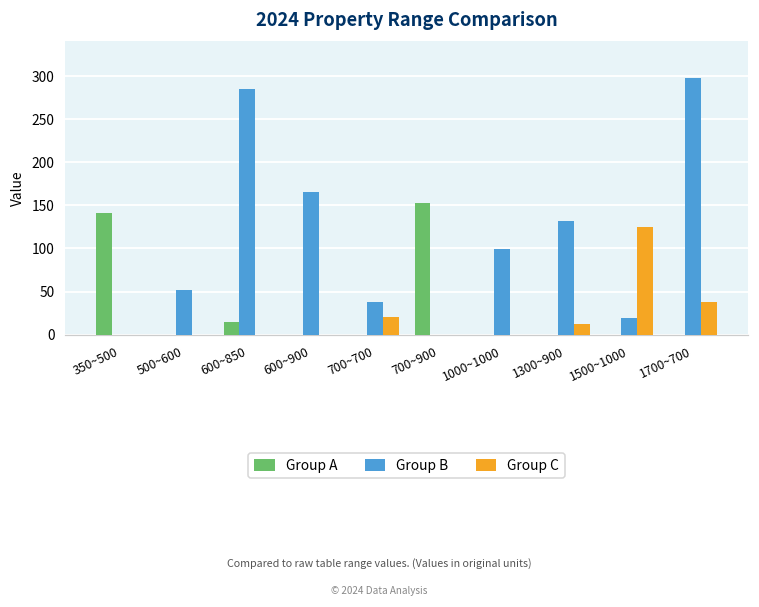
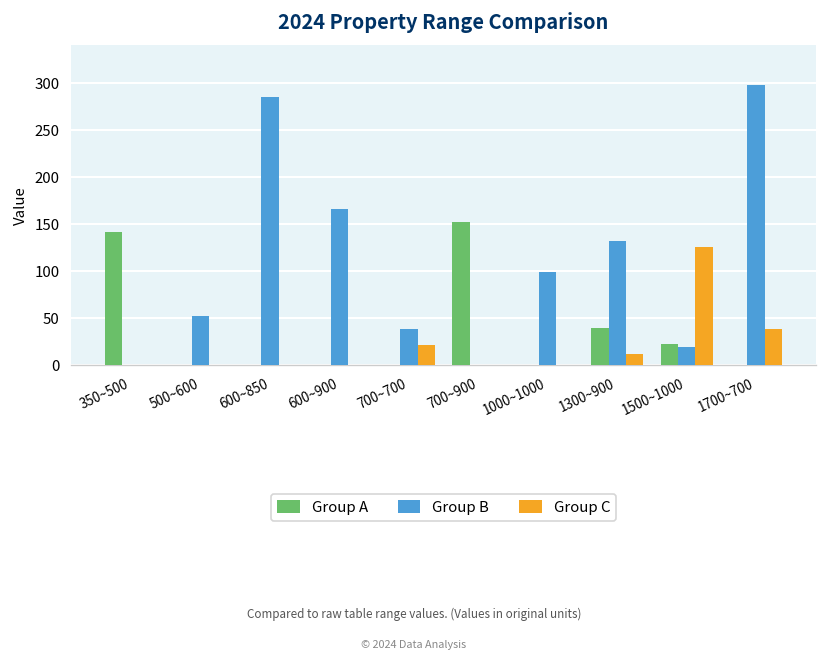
  {
    "Group A": {
      "350~500": 140,
      "500~600": 0,
-     "600~850": 20,
+     "600~850": 0,
      "600~900": 0,
      "700~700": 0,
      "700~900": 150,
      "1000~1000": 0,
-     "1300~900": 0,
-     "1500~1000": 0,
+     "1300~900": 40,
+     "1500~1000": 20,
      "1700~700": 0
    },
    "Group B": {
      "350~500": 0,
      "500~600": 50,
      "600~850": 280,
      "600~900": 170,
      "700~700": 40,
      "700~900": 0,
      "1000~1000": 100,
      "1300~900": 130,
      "1500~1000": 20,
      "1700~700": 300
    },
    "Group C": {
      "350~500": 0,
      "500~600": 0,
      "600~850": 0,
      "600~900": 0,
      "700~700": 20,
      "700~900": 0,
      "1000~1000": 0,
      "1300~900": 10,
      "1500~1000": 130,
      "1700~700": 40
    }
  }
